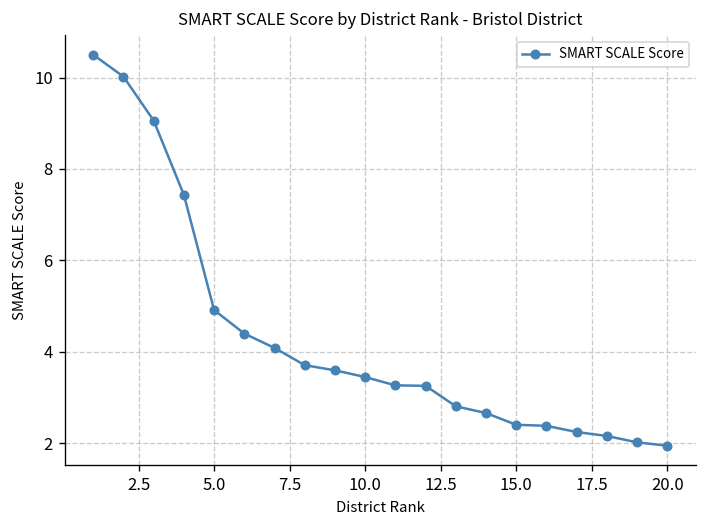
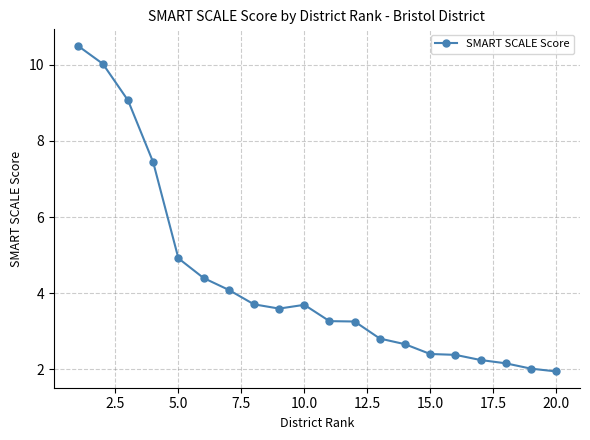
  {
    "5.0": 4.9,
-   "10.0": 3.4,
+   "10.0": 3.7,
    "15.0": 2.4,
    "20.0": 1.9
  }
